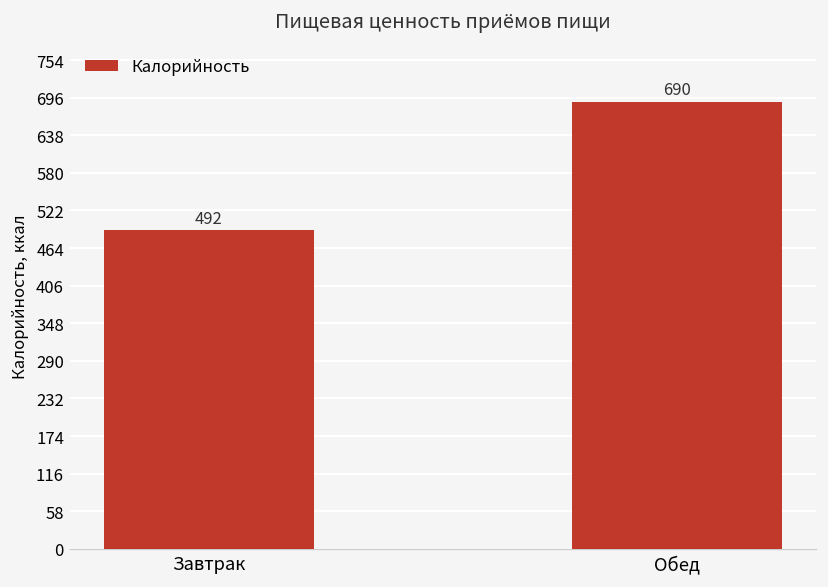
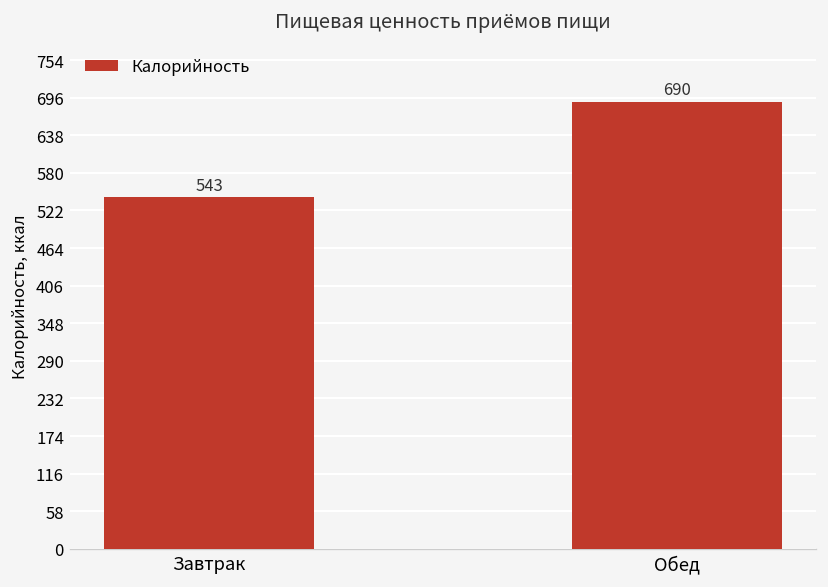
  {
-   "Завтрак": 492,
+   "Завтрак": 543,
    "Обед": 690
  }
